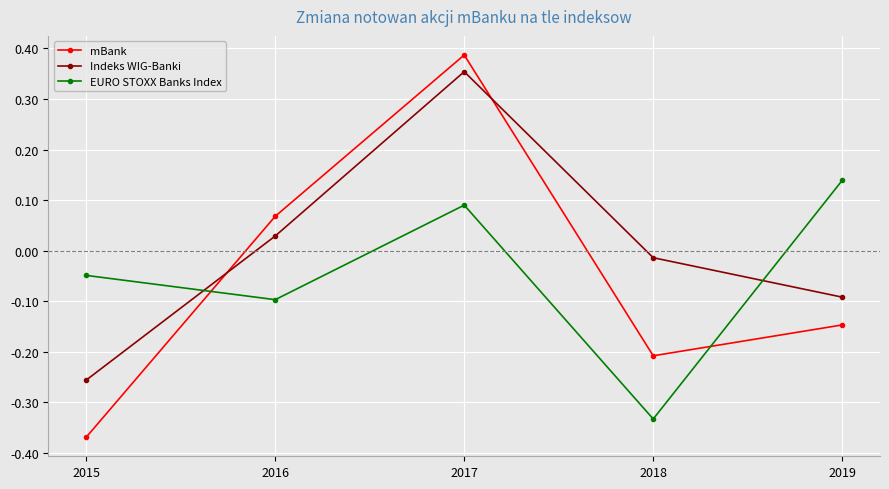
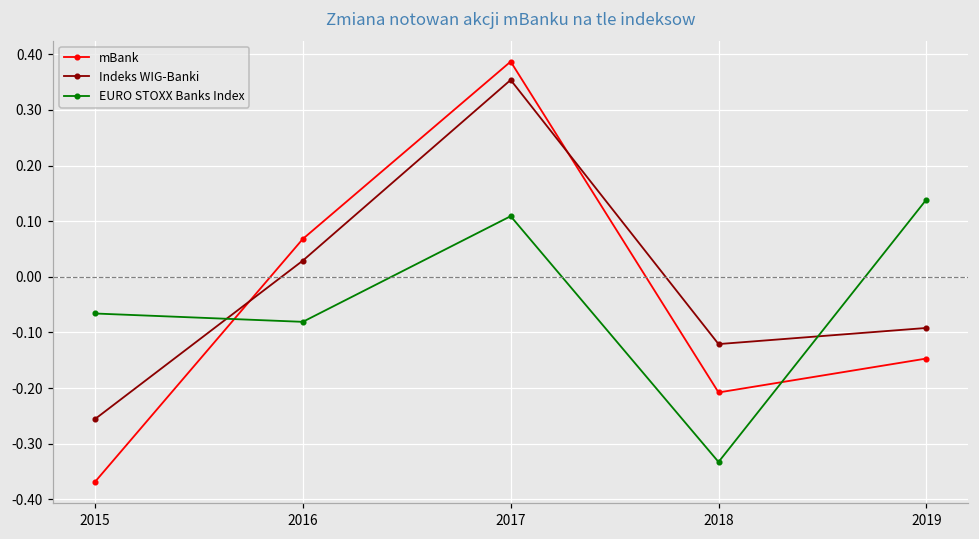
  {
    "mBank": {
      "2015": -0.37,
      "2016": 0.07,
      "2017": 0.39,
      "2018": -0.21,
      "2019": -0.15
    },
    "Indeks WIG-Banki": {
      "2015": -0.26,
      "2016": 0.03,
      "2017": 0.35,
-     "2018": -0.01,
+     "2018": -0.12,
      "2019": -0.09
    },
    "EURO STOXX Banks Index": {
-     "2015": -0.05,
-     "2016": -0.10,
-     "2017": 0.09,
+     "2015": -0.07,
+     "2016": -0.08,
+     "2017": 0.11,
      "2018": -0.33,
      "2019": 0.14
    }
  }
